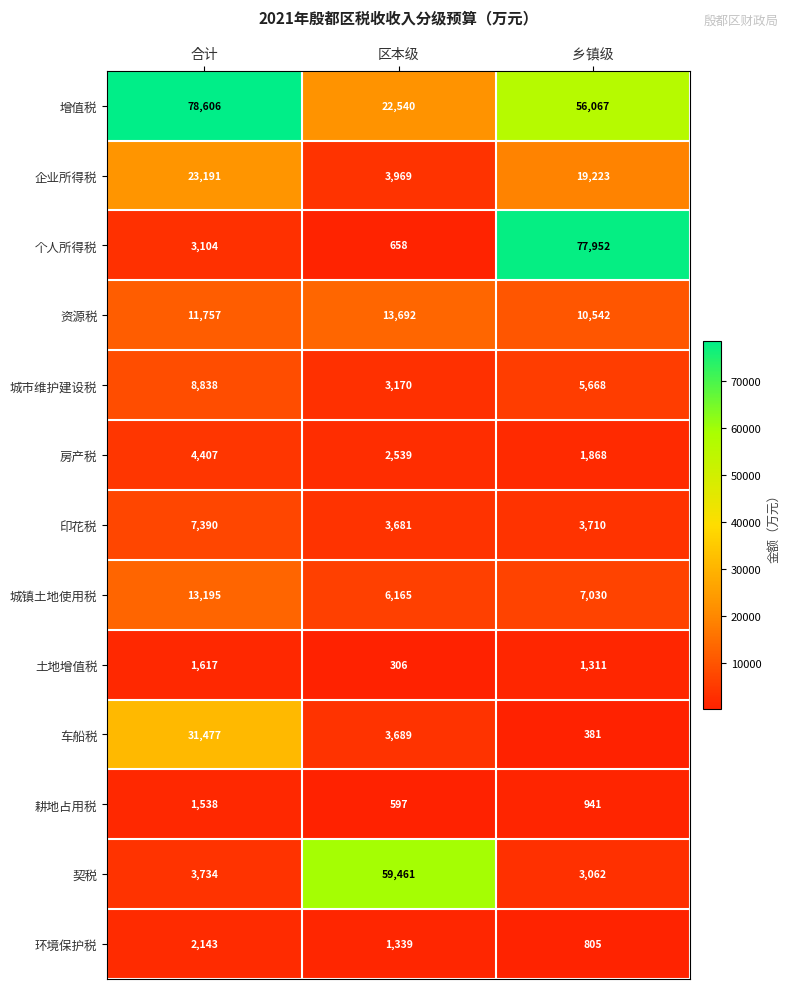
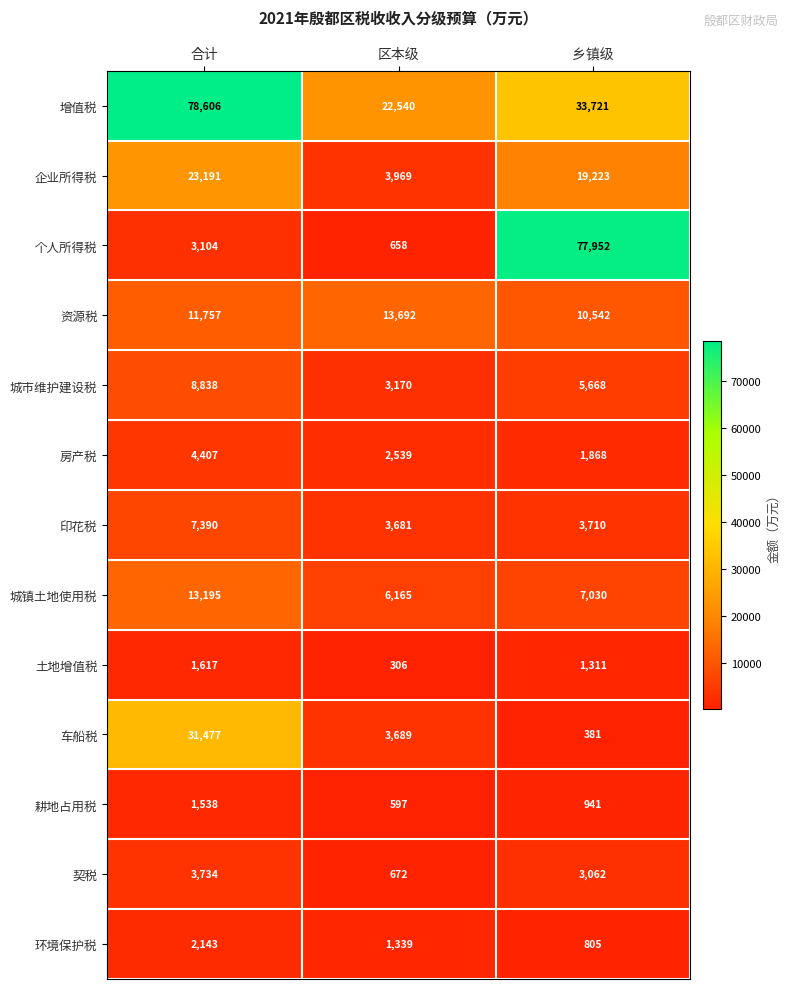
  {
    "增值税": {
      "合计": "78,606",
      "区本级": "22,540",
-     "乡镇级": "56,067"
+     "乡镇级": "33,721"
    },
    "企业所得税": {
      "合计": "23,191",
      "区本级": "3,969",
      "乡镇级": "19,223"
    },
    "个人所得税": {
      "合计": "3,104",
      "区本级": "658",
      "乡镇级": "77,952"
    },
    "资源税": {
      "合计": "11,757",
      "区本级": "13,692",
      "乡镇级": "10,542"
    },
    "城市维护建设税": {
      "合计": "8,838",
      "区本级": "3,170",
      "乡镇级": "5,668"
    },
    "房产税": {
      "合计": "4,407",
      "区本级": "2,539",
      "乡镇级": "1,868"
    },
    "印花税": {
      "合计": "7,390",
      "区本级": "3,681",
      "乡镇级": "3,710"
    },
    "城镇土地使用税": {
      "合计": "13,195",
      "区本级": "6,165",
      "乡镇级": "7,030"
    },
    "土地增值税": {
      "合计": "1,617",
      "区本级": "306",
      "乡镇级": "1,311"
    },
    "车船税": {
      "合计": "31,477",
      "区本级": "3,689",
      "乡镇级": "381"
    },
    "耕地占用税": {
      "合计": "1,538",
      "区本级": "597",
      "乡镇级": "941"
    },
    "契税": {
      "合计": "3,734",
-     "区本级": "59,461",
+     "区本级": "672",
      "乡镇级": "3,062"
    },
    "环境保护税": {
      "合计": "2,143",
      "区本级": "1,339",
      "乡镇级": "805"
    }
  }
